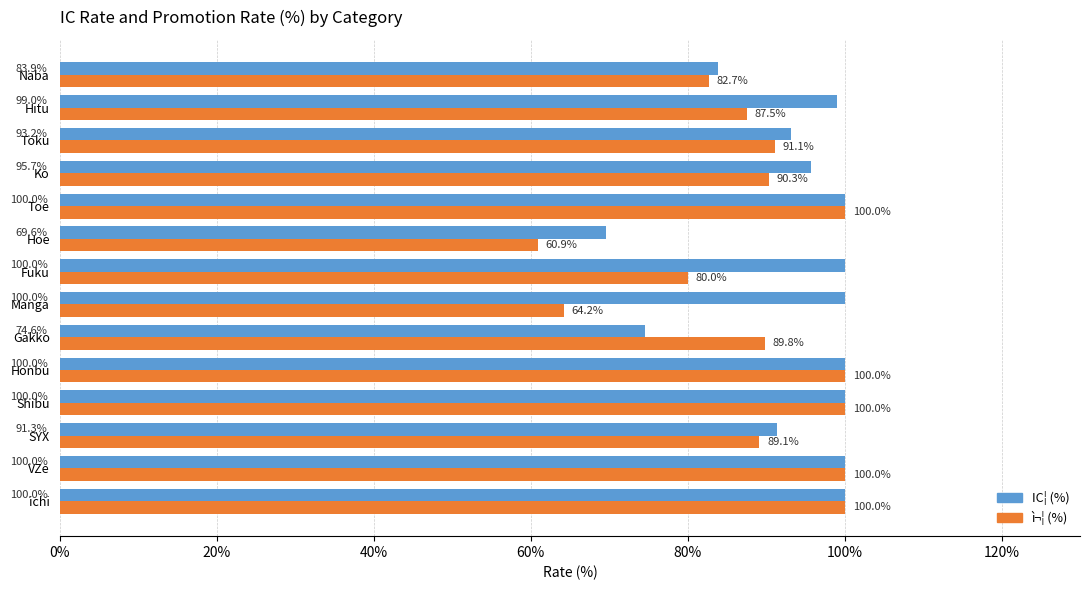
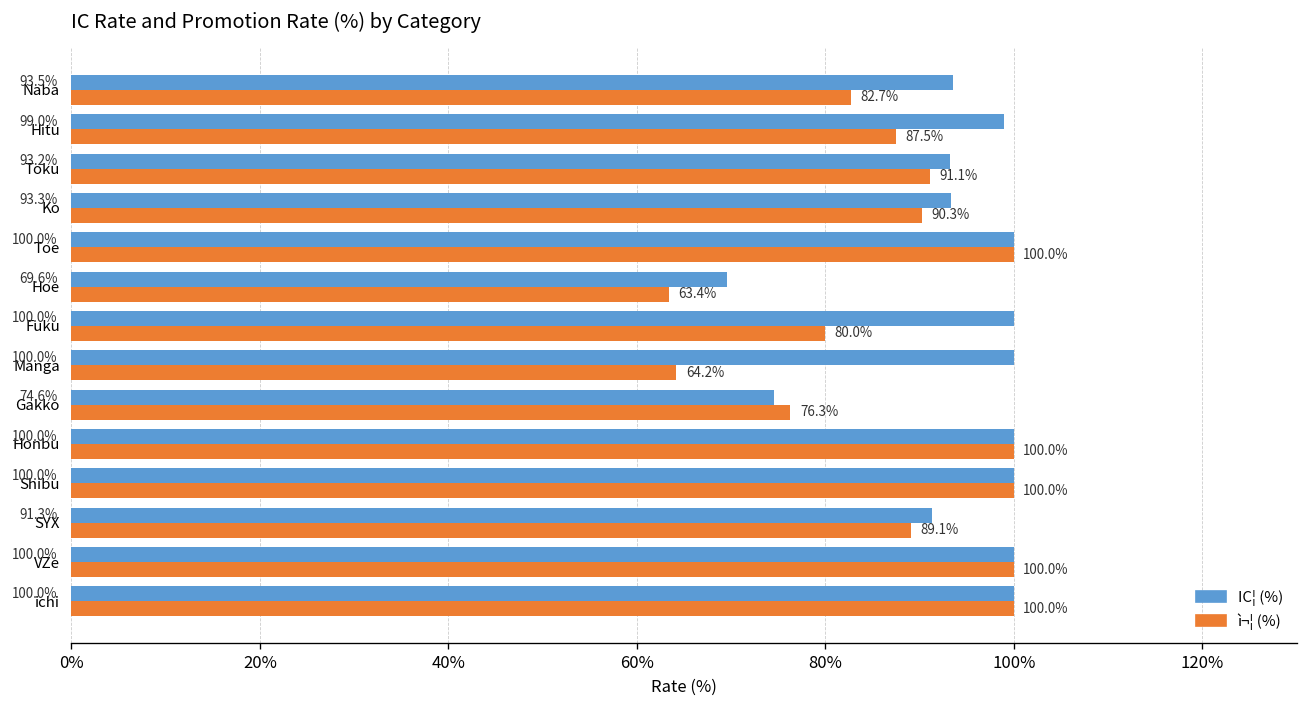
  {
    "IC¦ (%)": {
-     "Naba": "83.9%",
-     "Ko": "95.7%"
+     "Naba": "93.5%",
+     "Ko": "93.3%"
    },
    "ì¬¦ (%)": {
      "Naba": "82.7%",
      "Hitu": "87.5%",
      "Toku": "91.1%",
      "Ko": "90.3%",
      "Toe": "100.0%",
-     "Hoe": "60.9%",
+     "Hoe": "63.4%",
      "Fuku": "80.0%",
      "Manga": "64.2%",
-     "Gakko": "89.8%",
+     "Gakko": "76.3%",
      "Honbu": "100.0%",
      "Shibu": "100.0%",
      "SYX": "89.1%",
      "VZe": "100.0%",
      "ichi": "100.0%"
    }
  }
